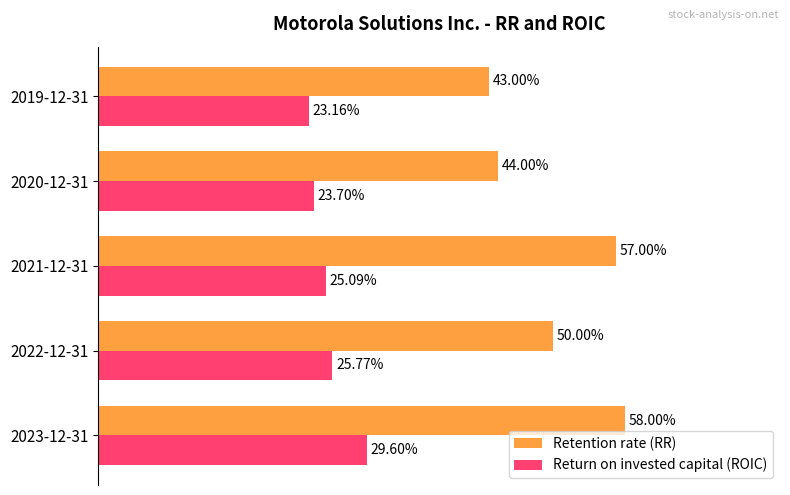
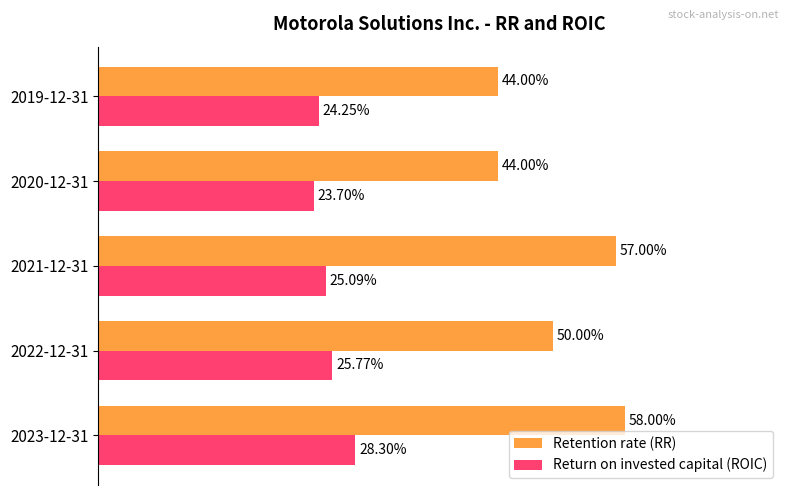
  {
    "Retention rate (RR)": {
-     "2019-12-31": "43.00%",
+     "2019-12-31": "44.00%",
      "2020-12-31": "44.00%",
      "2021-12-31": "57.00%",
      "2022-12-31": "50.00%",
      "2023-12-31": "58.00%"
    },
    "Return on invested capital (ROIC)": {
-     "2019-12-31": "23.16%",
+     "2019-12-31": "24.25%",
      "2020-12-31": "23.70%",
      "2021-12-31": "25.09%",
      "2022-12-31": "25.77%",
-     "2023-12-31": "29.60%"
+     "2023-12-31": "28.30%"
    }
  }
